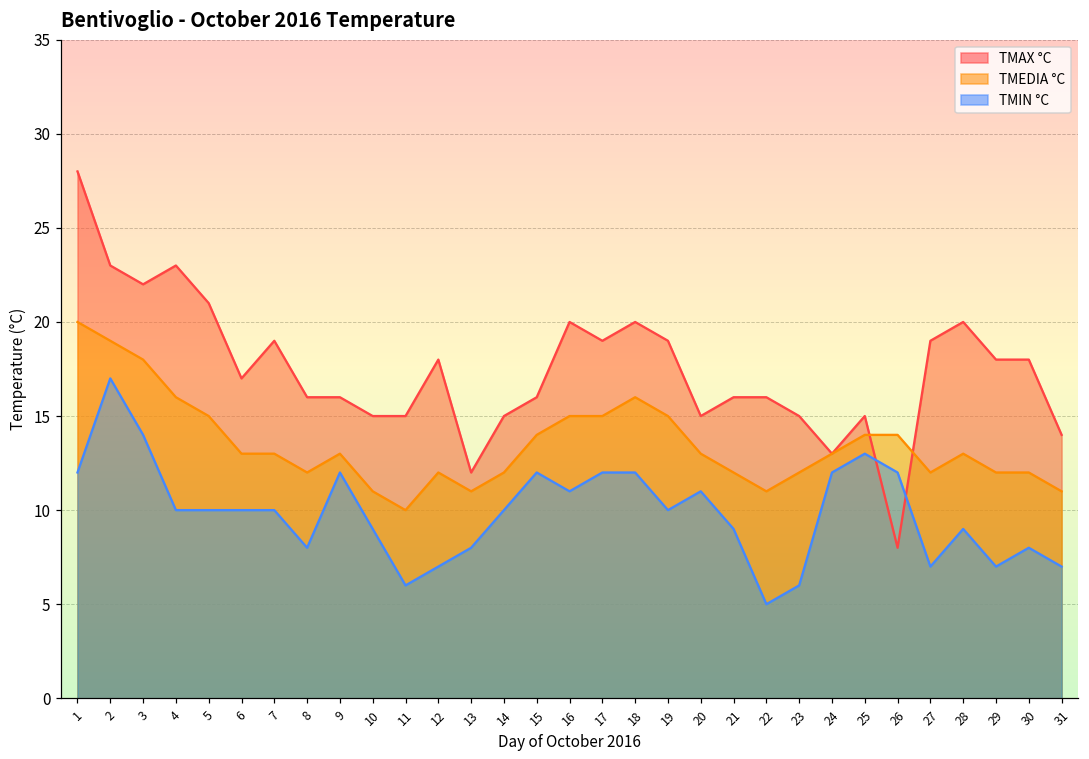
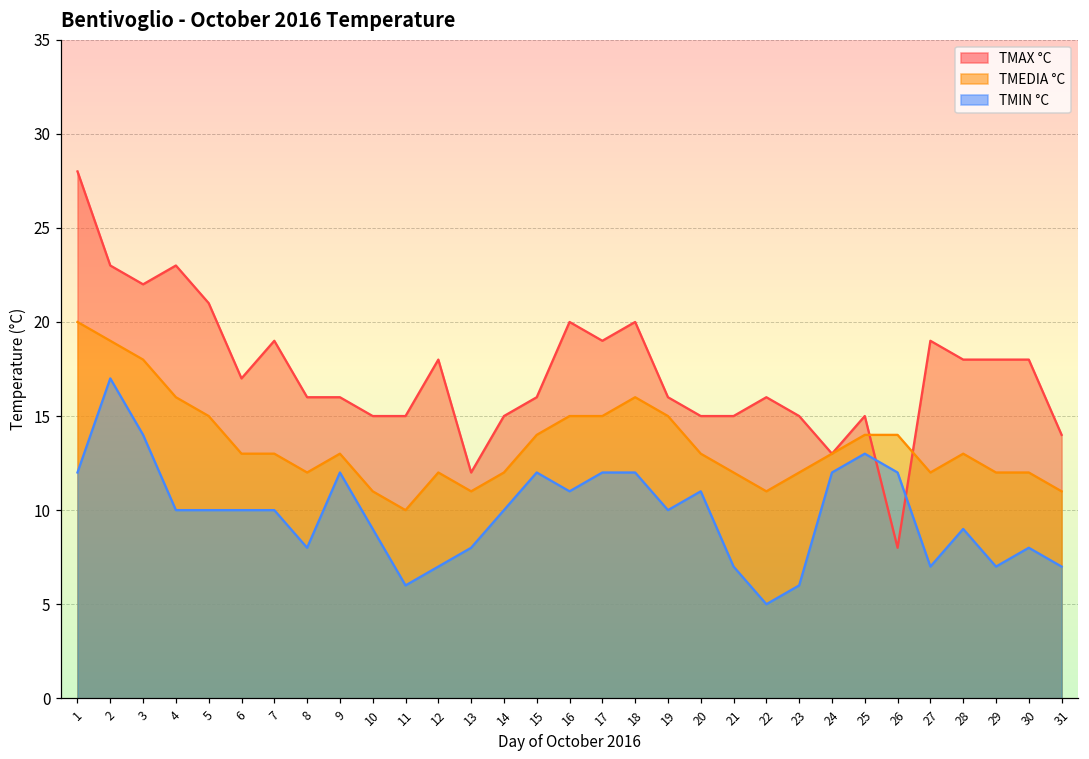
  {
    "TMAX °C": {
      "1": 28,
      "2": 23,
      "3": 22,
      "4": 23,
      "5": 21,
      "6": 17,
      "7": 19,
      "8": 16,
      "9": 16,
      "10": 15,
      "11": 15,
      "12": 18,
      "13": 12,
      "14": 15,
      "15": 16,
      "16": 20,
      "17": 19,
      "18": 20,
-     "19": 19,
+     "19": 16,
      "20": 15,
-     "21": 16,
+     "21": 15,
      "22": 16,
      "23": 15,
      "25": 15,
      "26": 8,
      "27": 19,
-     "28": 20,
+     "28": 18,
      "29": 18,
      "30": 18,
      "31": 14
    },
    "TMEDIA °C": {
      "1": 20,
      "2": 19,
      "3": 18,
      "4": 16,
      "5": 15,
      "6": 13,
      "7": 13,
      "8": 12,
      "9": 13,
      "10": 11,
      "11": 10,
      "12": 12,
      "13": 11,
      "14": 12,
      "15": 14,
      "16": 15,
      "17": 15,
      "18": 16,
      "19": 15,
      "20": 13,
      "21": 12,
      "22": 11,
      "23": 12,
      "25": 14,
      "26": 14,
      "27": 12,
      "28": 13,
      "29": 12,
      "30": 12,
      "31": 11
    },
    "TMIN °C": {
      "1": 12,
      "2": 17,
      "3": 14,
      "4": 10,
      "5": 10,
      "6": 10,
      "7": 10,
      "8": 8,
      "9": 12,
      "10": 9,
      "11": 6,
      "12": 7,
      "13": 8,
      "14": 10,
      "15": 12,
      "16": 11,
      "17": 12,
      "18": 12,
      "19": 10,
      "20": 11,
-     "21": 9,
+     "21": 7,
      "22": 5,
      "23": 6,
      "24": 12,
      "25": 13,
      "26": 12,
      "27": 7,
      "28": 9,
      "29": 7,
      "30": 8,
      "31": 7
    }
  }
